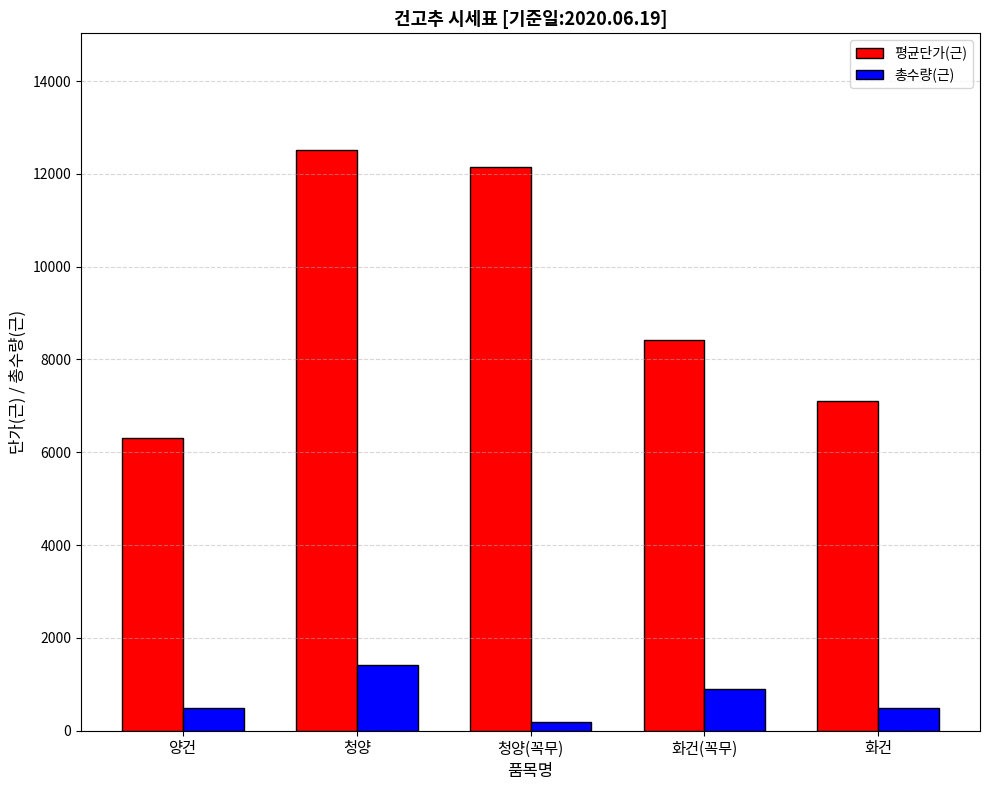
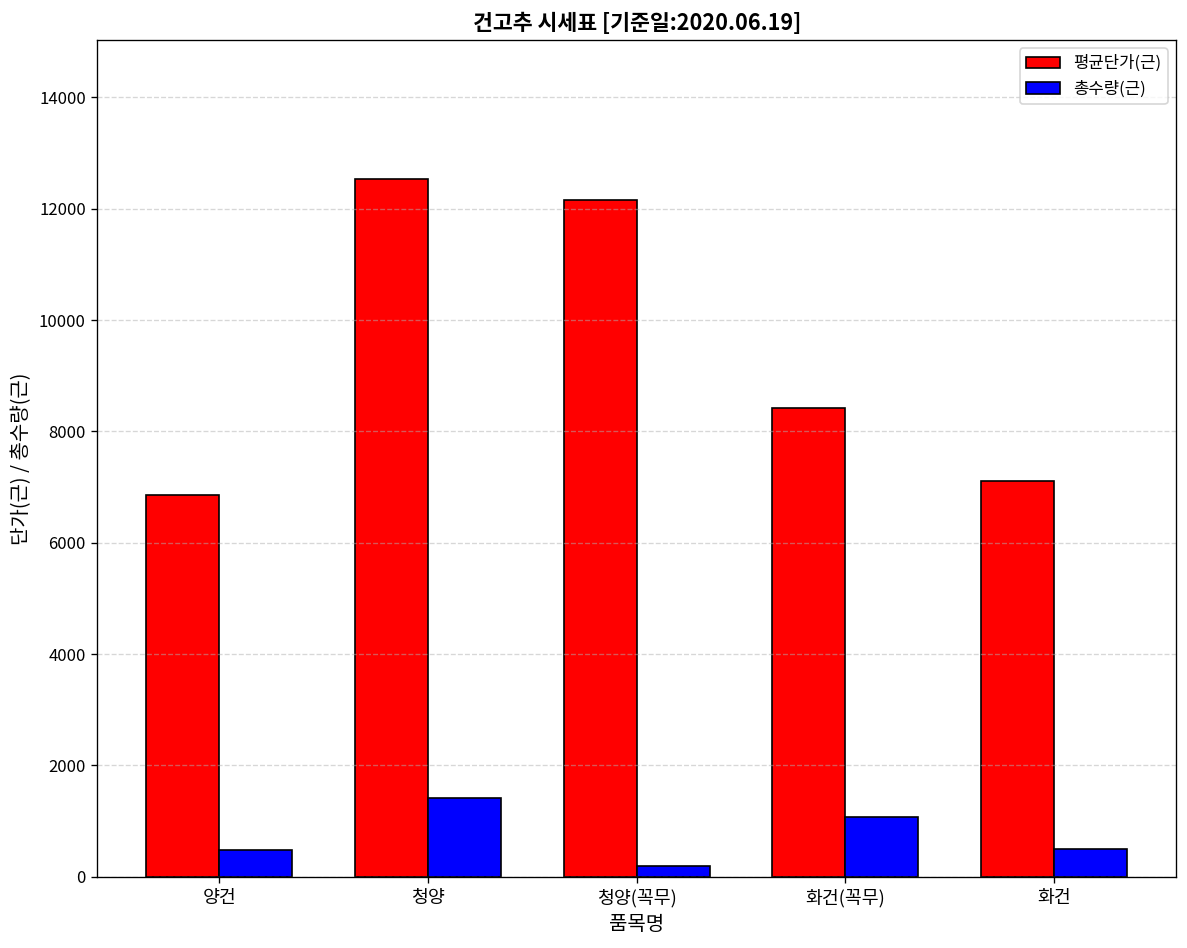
  {
    "평균단가(근)": {
-     "양건": 6300,
+     "양건": 6800,
      "청양": 12500,
      "청양(꼭무)": 12200,
      "화건(꼭무)": 8400,
      "화건": 7100
    },
    "총수량(근)": {
      "양건": 500,
      "청양": 1400,
      "청양(꼭무)": 200,
-     "화건(꼭무)": 900,
+     "화건(꼭무)": 1100,
      "화건": 500
    }
  }
